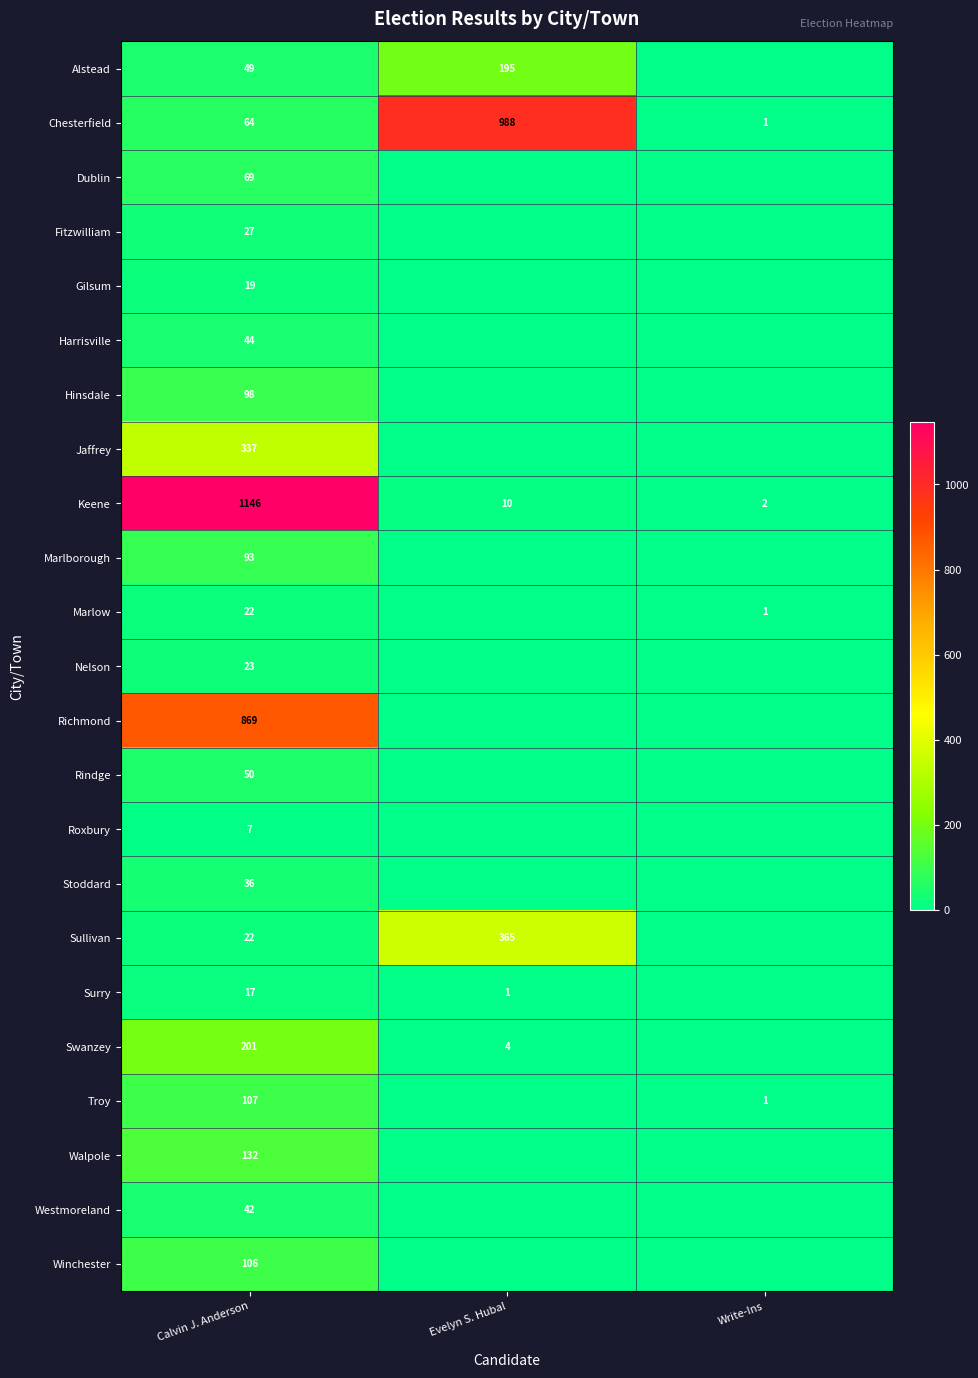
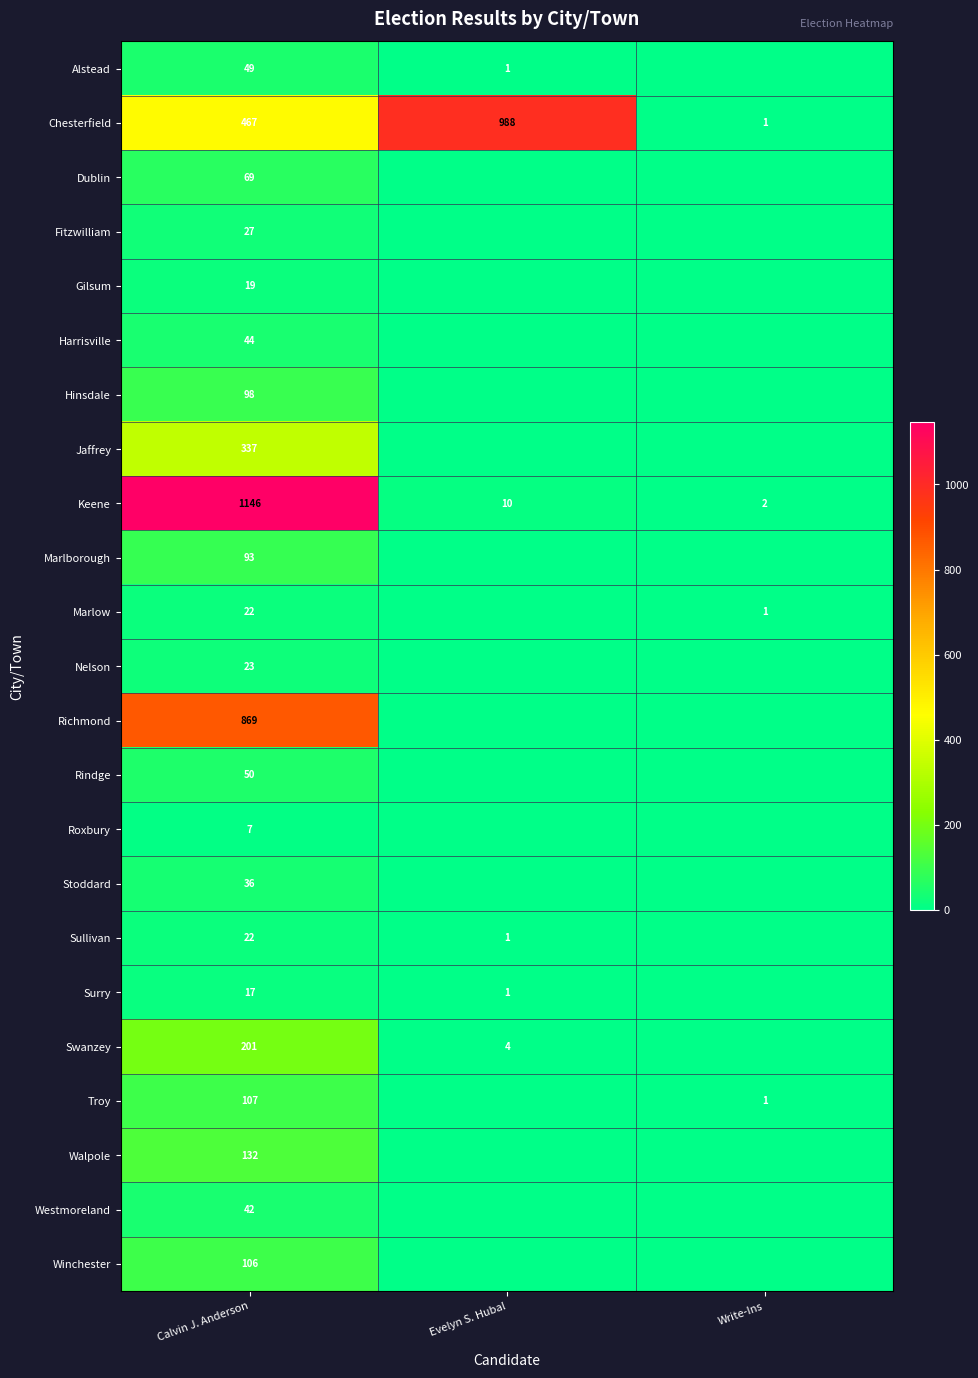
  {
    "Alstead": {
      "Calvin J. Anderson": 49,
-     "Evelyn S. Hubal": 195
+     "Evelyn S. Hubal": 1
    },
    "Chesterfield": {
-     "Calvin J. Anderson": 64,
+     "Calvin J. Anderson": 467,
      "Evelyn S. Hubal": 988,
      "Write-Ins": 1
    },
    "Dublin": {
      "Calvin J. Anderson": 69
    },
    "Fitzwilliam": {
      "Calvin J. Anderson": 27
    },
    "Gilsum": {
      "Calvin J. Anderson": 19
    },
    "Harrisville": {
      "Calvin J. Anderson": 44
    },
    "Hinsdale": {
      "Calvin J. Anderson": 98
    },
    "Jaffrey": {
      "Calvin J. Anderson": 337
    },
    "Keene": {
      "Calvin J. Anderson": 1146,
      "Evelyn S. Hubal": 10,
      "Write-Ins": 2
    },
    "Marlborough": {
      "Calvin J. Anderson": 93
    },
    "Marlow": {
      "Calvin J. Anderson": 22,
      "Write-Ins": 1
    },
    "Nelson": {
      "Calvin J. Anderson": 23
    },
    "Richmond": {
      "Calvin J. Anderson": 869
    },
    "Rindge": {
      "Calvin J. Anderson": 50
    },
    "Roxbury": {
      "Calvin J. Anderson": 7
    },
    "Stoddard": {
      "Calvin J. Anderson": 36
    },
    "Sullivan": {
      "Calvin J. Anderson": 22,
-     "Evelyn S. Hubal": 365
+     "Evelyn S. Hubal": 1
    },
    "Surry": {
      "Calvin J. Anderson": 17,
      "Evelyn S. Hubal": 1
    },
    "Swanzey": {
      "Calvin J. Anderson": 201,
      "Evelyn S. Hubal": 4
    },
    "Troy": {
      "Calvin J. Anderson": 107,
      "Write-Ins": 1
    },
    "Walpole": {
      "Calvin J. Anderson": 132
    },
    "Westmoreland": {
      "Calvin J. Anderson": 42
    },
    "Winchester": {
      "Calvin J. Anderson": 106
    }
  }
